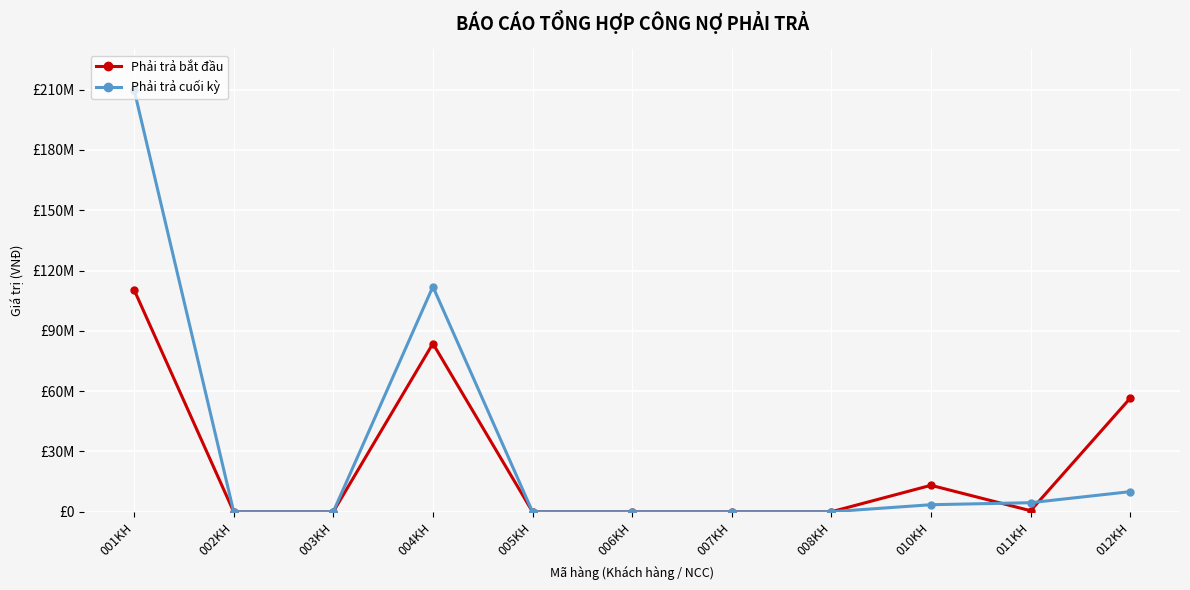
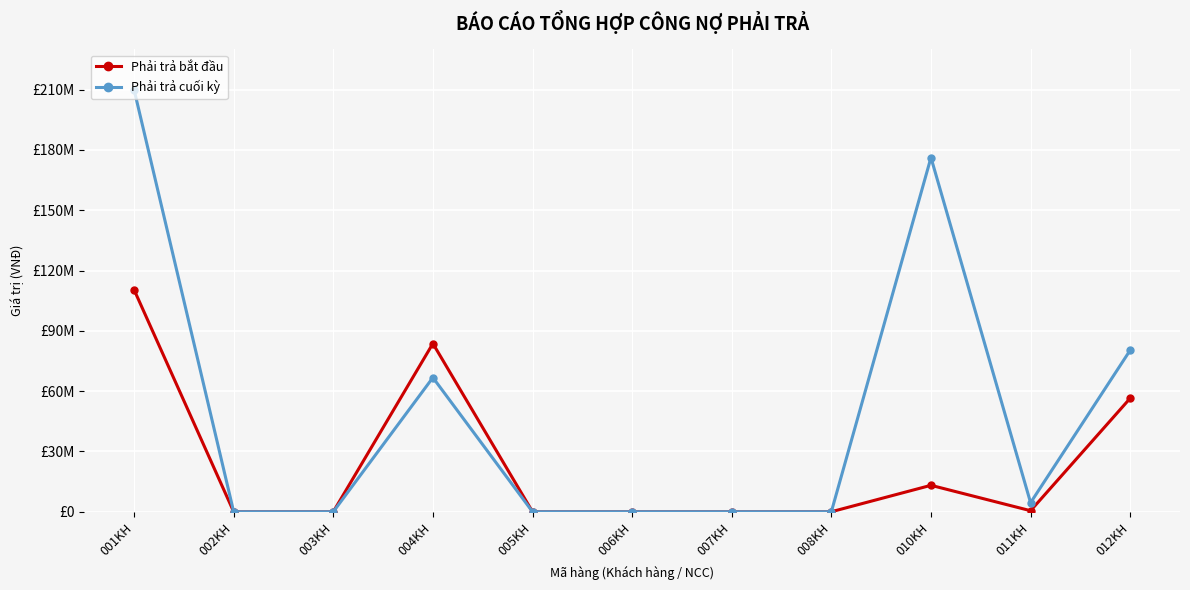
  {
    "Phải trả bắt đầu": {
      "001KH": "£110000000",
      "004KH": "£84000000",
      "010KH": "£13000000",
      "011KH": "£1000000",
      "012KH": "£56000000"
    },
    "Phải trả cuối kỳ": {
-     "004KH": "£112000000",
-     "010KH": "£4000000",
+     "004KH": "£67000000",
+     "010KH": "£176000000",
      "011KH": "£5000000",
-     "012KH": "£10000000"
+     "012KH": "£80000000"
    }
  }
